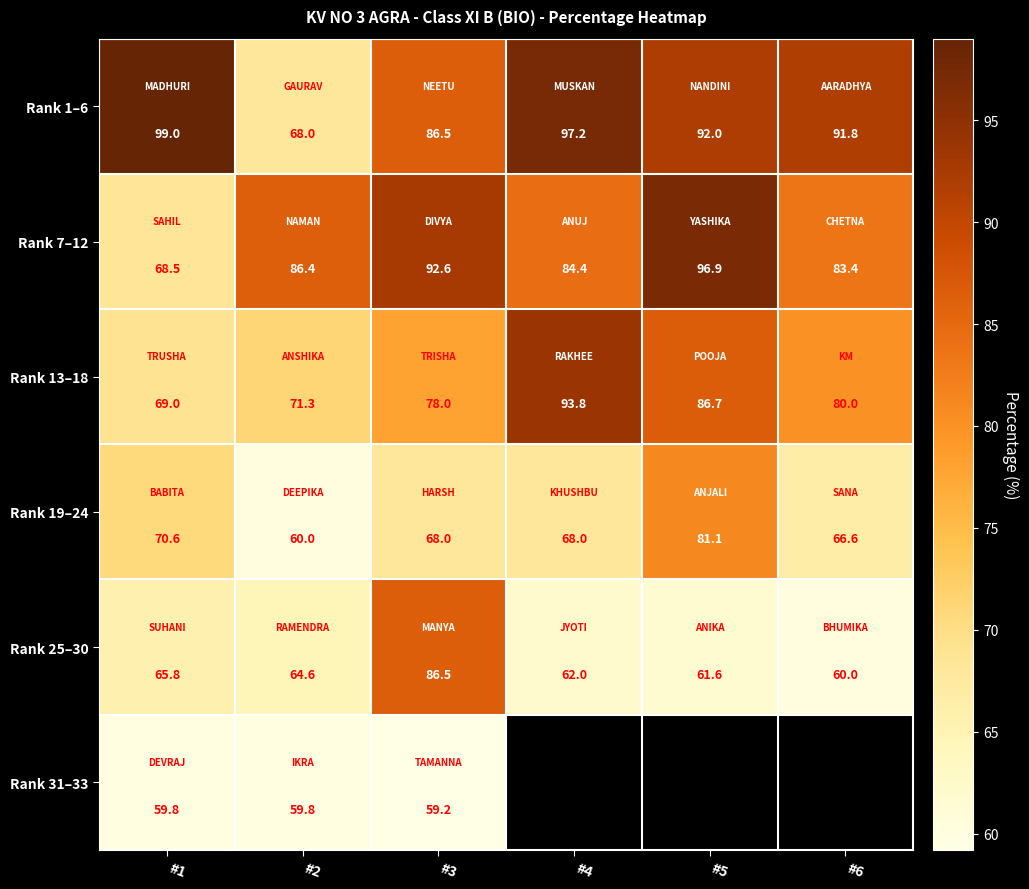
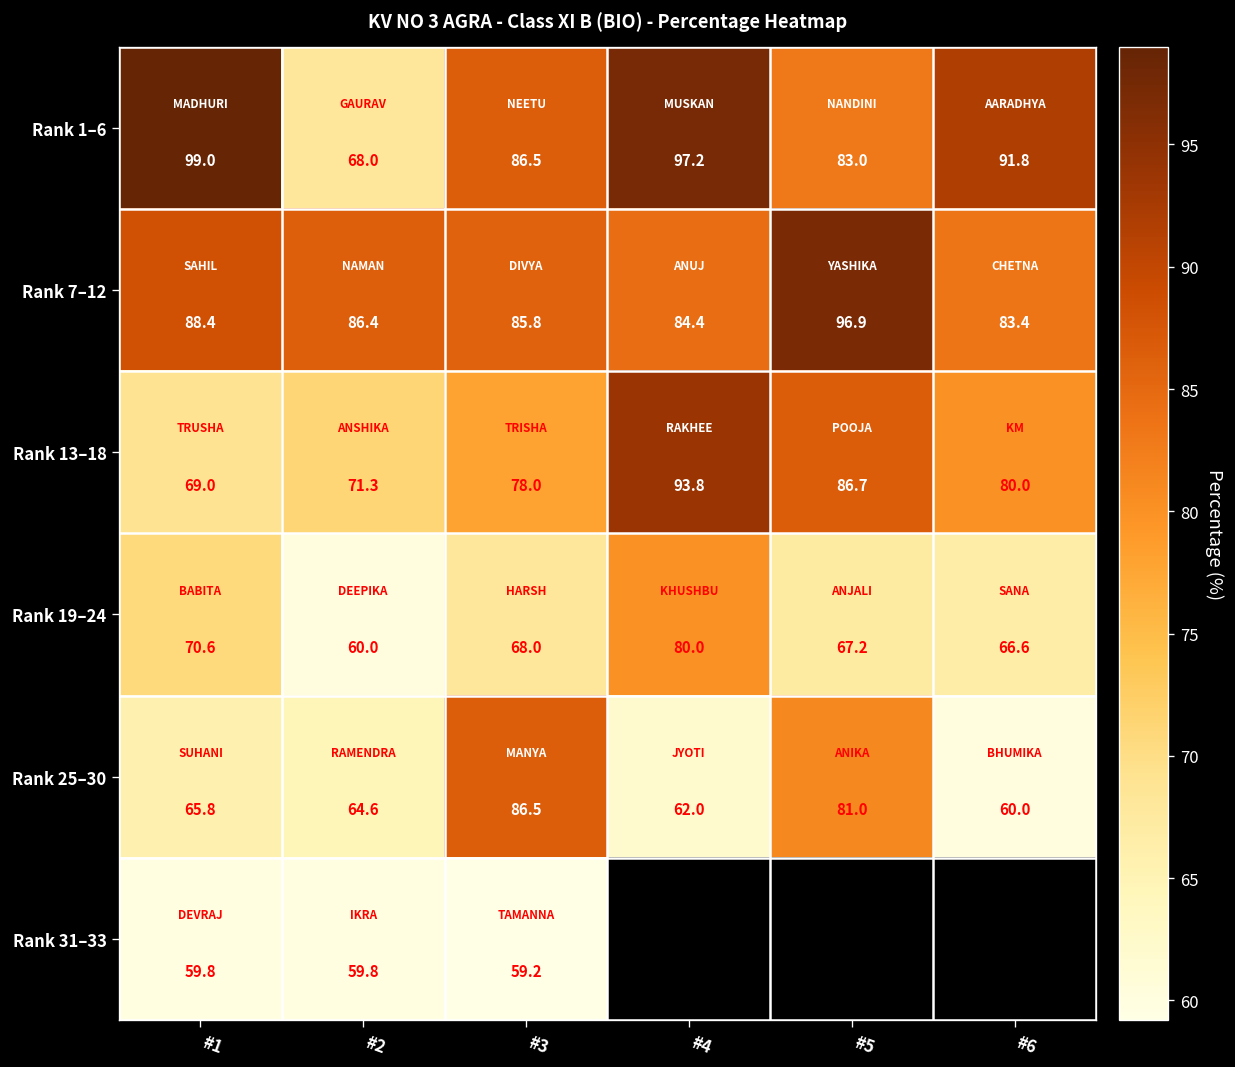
  {
    "Rank 1–6": {
-     "#5": 92.0
+     "#5": 83.0
    },
    "Rank 7–12": {
-     "#1": 68.5,
-     "#3": 92.6
+     "#1": 88.4,
+     "#3": 85.8
    },
    "Rank 19–24": {
-     "#4": 68.0,
-     "#5": 81.1
+     "#4": 80.0,
+     "#5": 67.2
    },
    "Rank 25–30": {
-     "#5": 61.6
+     "#5": 81.0
    }
  }
